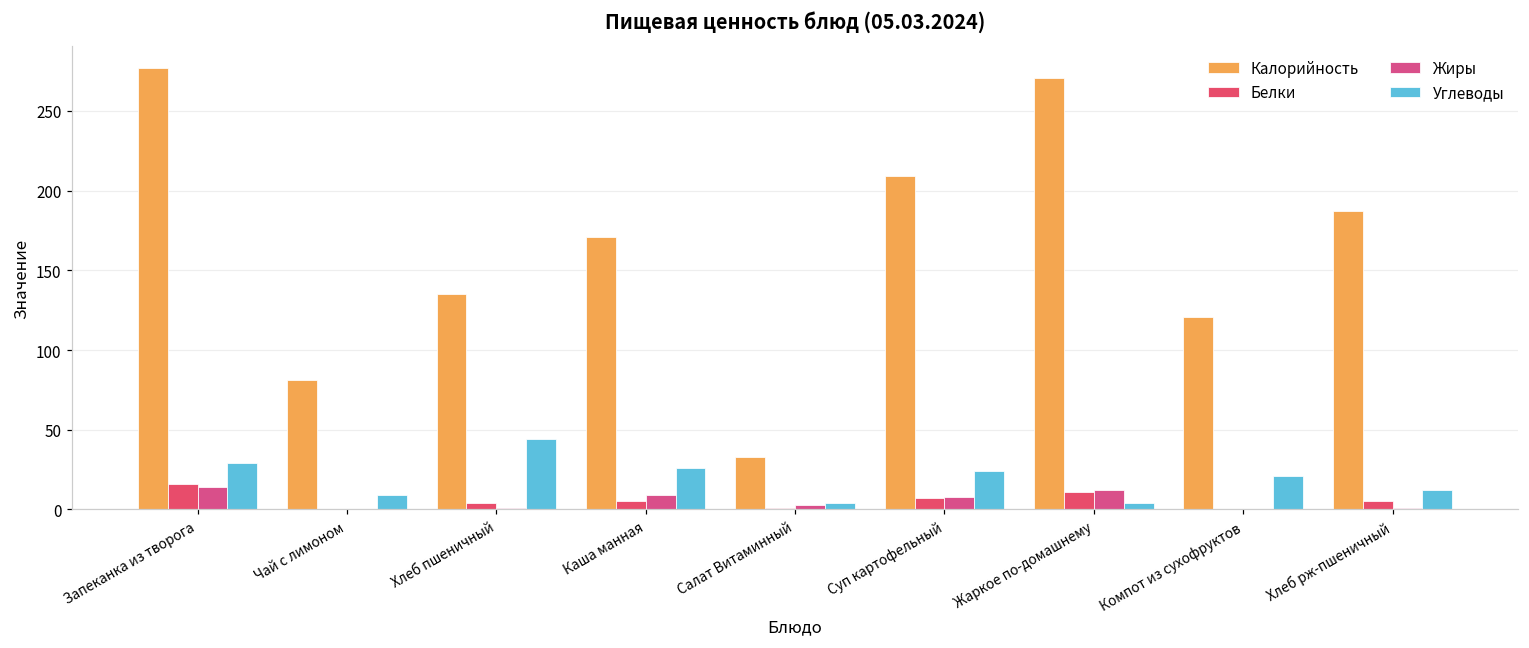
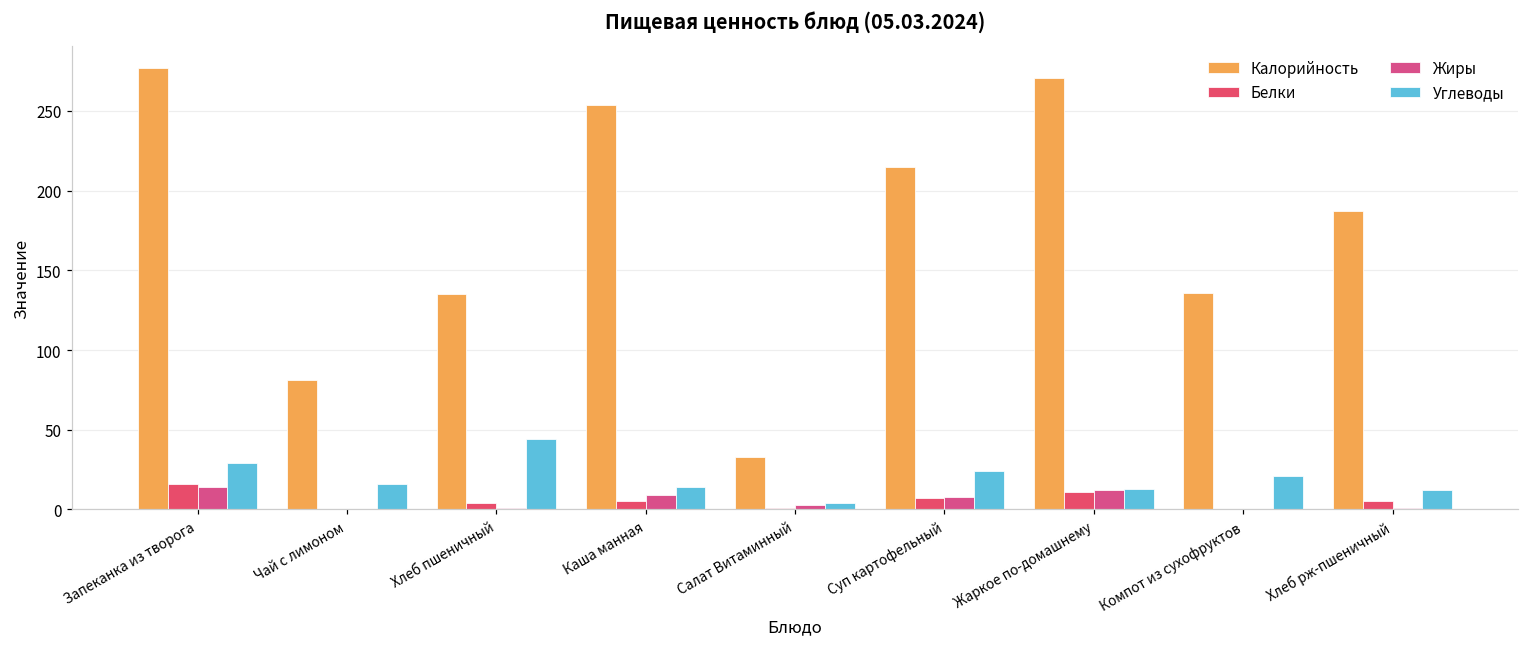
  {
    "Калорийность": {
      "Запеканка из творога": 277,
      "Чай с лимоном": 81,
      "Хлеб пшеничный": 135,
-     "Каша манная": 171,
+     "Каша манная": 254,
      "Салат Витаминный": 33,
-     "Суп картофельный": 209,
+     "Суп картофельный": 215,
      "Жаркое по-домашнему": 271,
-     "Компот из сухофруктов": 121,
+     "Компот из сухофруктов": 136,
      "Хлеб рж-пшеничный": 187
    },
    "Углеводы": {
      "Запеканка из творога": 29,
-     "Чай с лимоном": 9,
+     "Чай с лимоном": 16,
      "Хлеб пшеничный": 44,
-     "Каша манная": 26,
+     "Каша манная": 14,
      "Салат Витаминный": 4,
      "Суп картофельный": 24,
-     "Жаркое по-домашнему": 4,
+     "Жаркое по-домашнему": 13,
      "Компот из сухофруктов": 21,
      "Хлеб рж-пшеничный": 12
    }
  }
